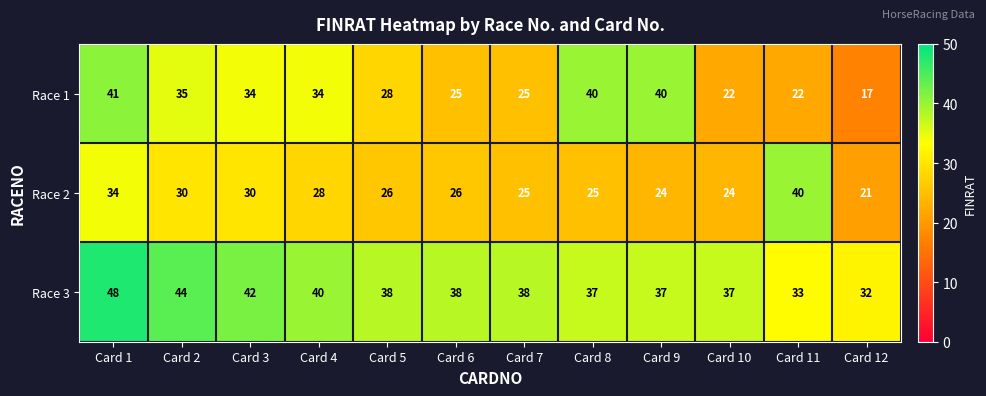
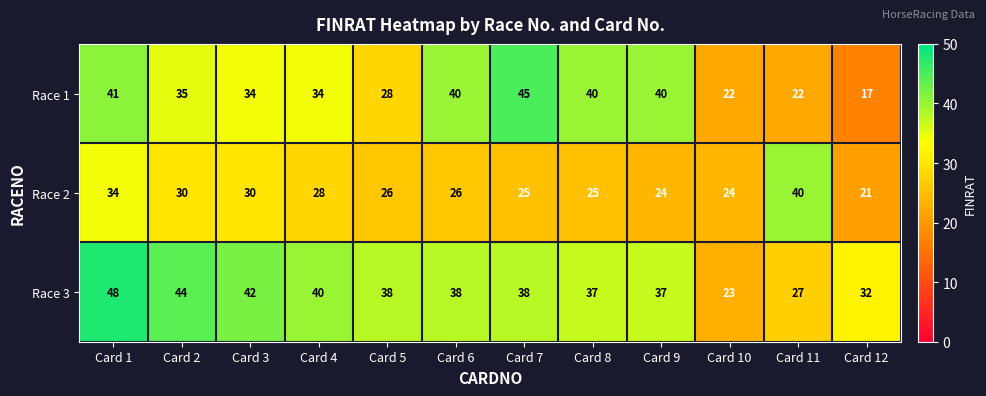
  {
    "Race 1": {
      "Card 1": 41,
      "Card 2": 35,
      "Card 3": 34,
      "Card 4": 34,
      "Card 5": 28,
-     "Card 6": 25,
-     "Card 7": 25,
+     "Card 6": 40,
+     "Card 7": 45,
      "Card 8": 40,
      "Card 9": 40,
      "Card 10": 22,
      "Card 11": 22,
      "Card 12": 17
    },
    "Race 2": {
      "Card 1": 34,
      "Card 2": 30,
      "Card 3": 30,
      "Card 4": 28,
      "Card 5": 26,
      "Card 6": 26,
      "Card 7": 25,
      "Card 8": 25,
      "Card 9": 24,
      "Card 10": 24,
      "Card 11": 40,
      "Card 12": 21
    },
    "Race 3": {
      "Card 1": 48,
      "Card 2": 44,
      "Card 3": 42,
      "Card 4": 40,
      "Card 5": 38,
      "Card 6": 38,
      "Card 7": 38,
      "Card 8": 37,
      "Card 9": 37,
-     "Card 10": 37,
-     "Card 11": 33,
+     "Card 10": 23,
+     "Card 11": 27,
      "Card 12": 32
    }
  }
